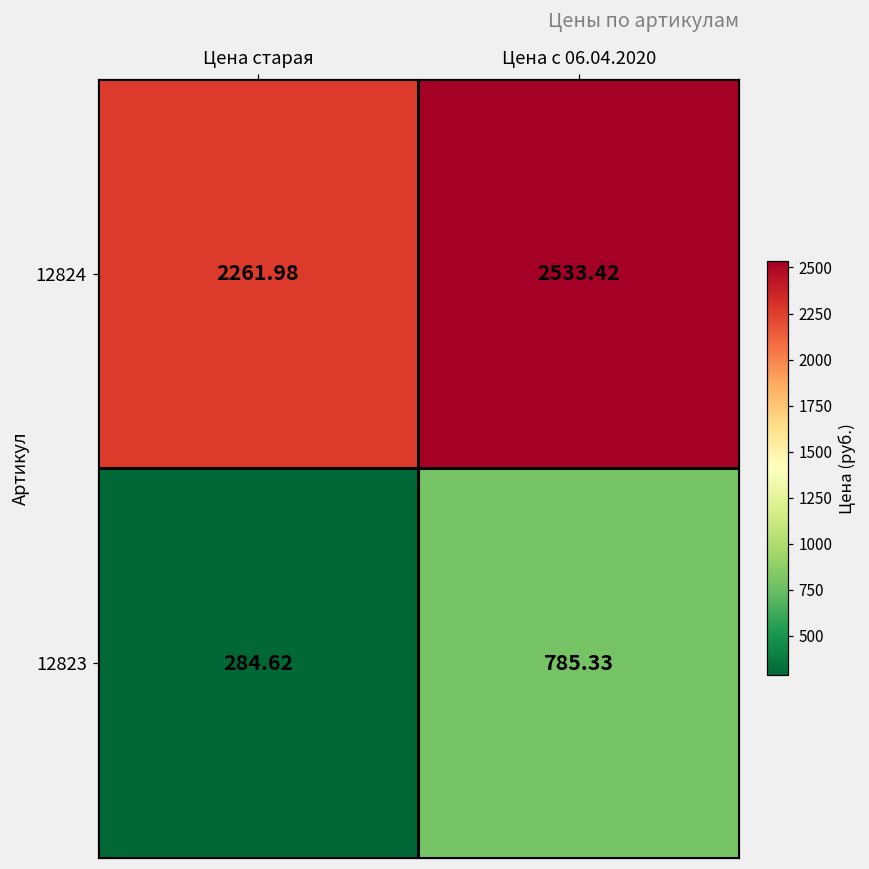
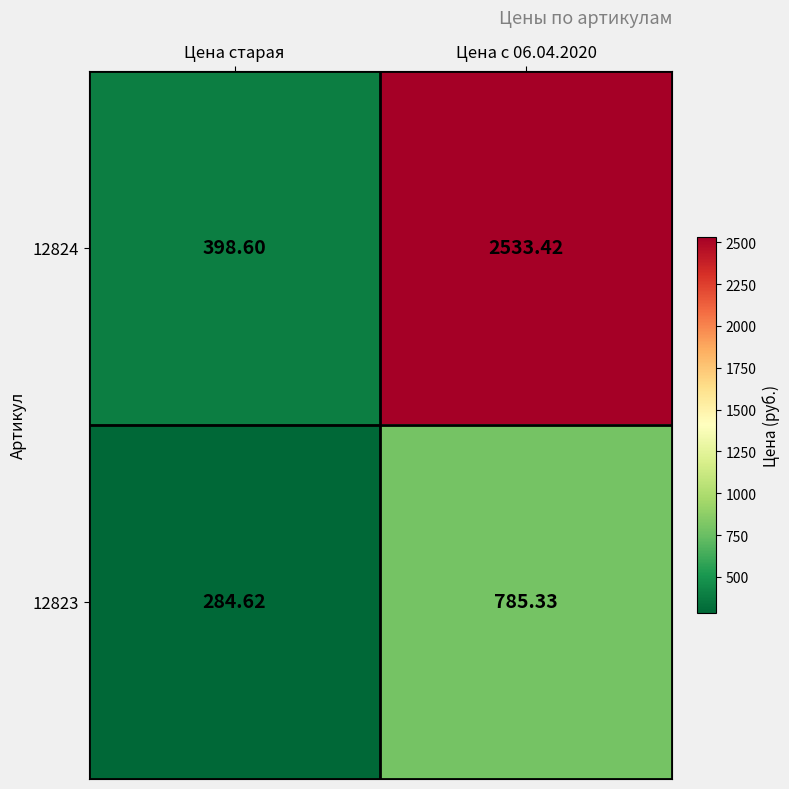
  {
    "12824": {
-     "Цена старая": 2261.98,
+     "Цена старая": 398.60,
      "Цена с 06.04.2020": 2533.42
    },
    "12823": {
      "Цена старая": 284.62,
      "Цена с 06.04.2020": 785.33
    }
  }
